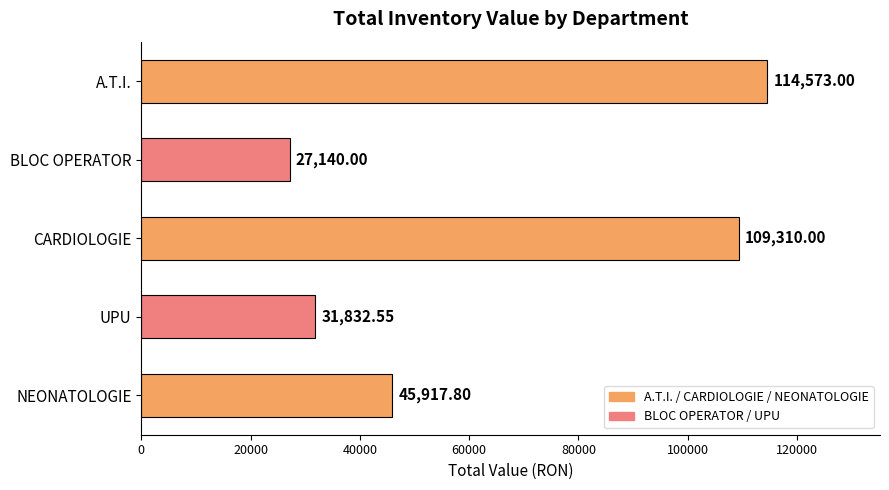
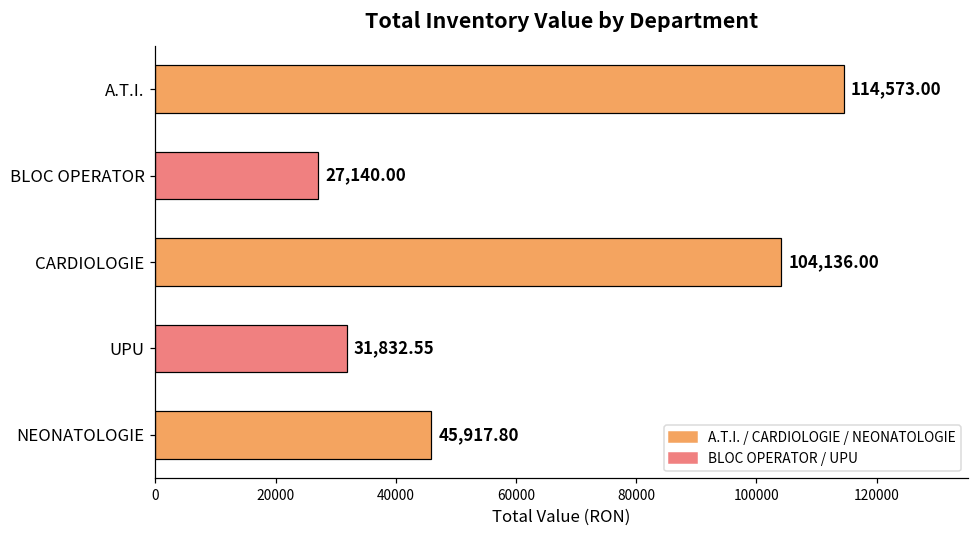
  {
    "A.T.I.": "114,573.00",
    "BLOC OPERATOR": "27,140.00",
-   "CARDIOLOGIE": "109,310.00",
+   "CARDIOLOGIE": "104,136.00",
    "UPU": "31,832.55",
    "NEONATOLOGIE": "45,917.80"
  }
